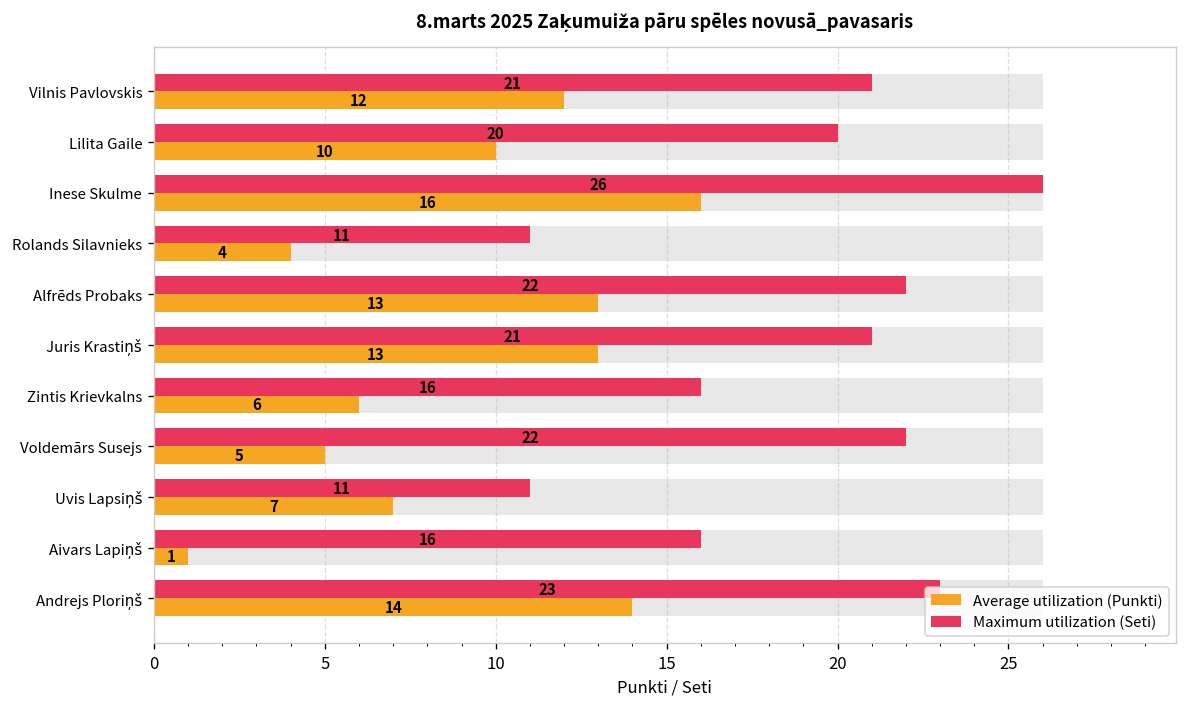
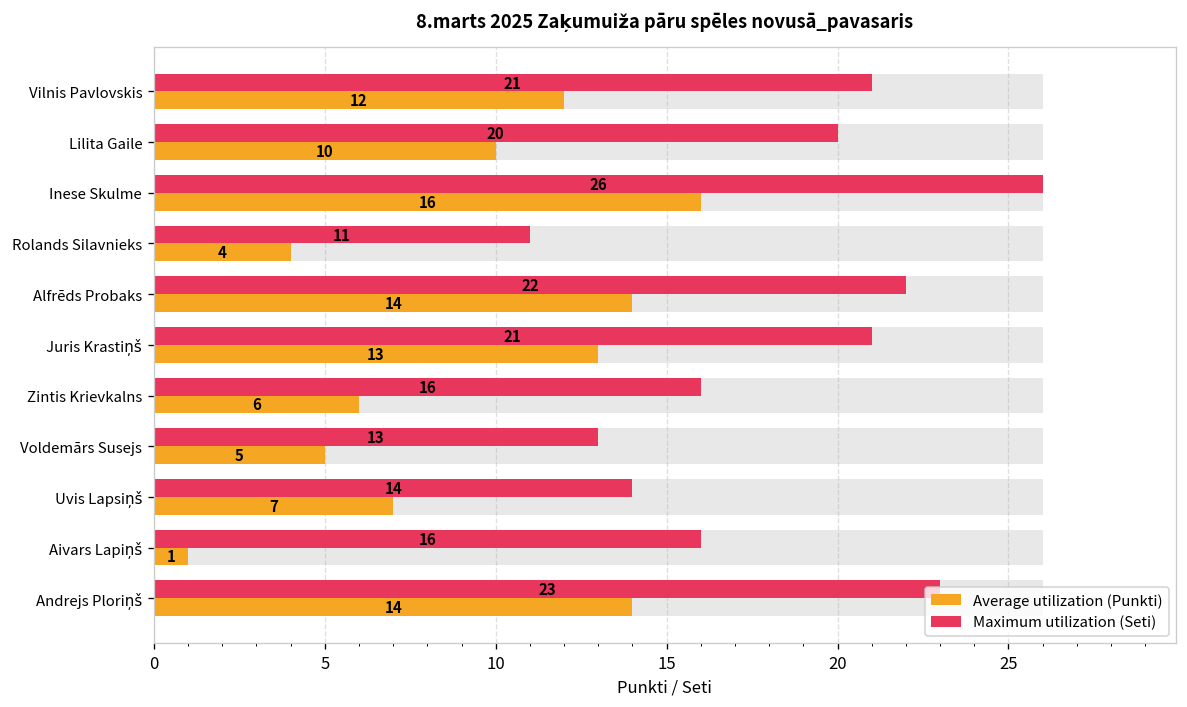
  {
    "Average utilization (Punkti)": {
-     "Alfrēds Probaks": 13
+     "Alfrēds Probaks": 14
    },
    "Maximum utilization (Seti)": {
      "Inese Skulme": 26,
-     "Voldemārs Susejs": 22,
-     "Uvis Lapsiņš": 11
+     "Voldemārs Susejs": 13,
+     "Uvis Lapsiņš": 14
    }
  }
